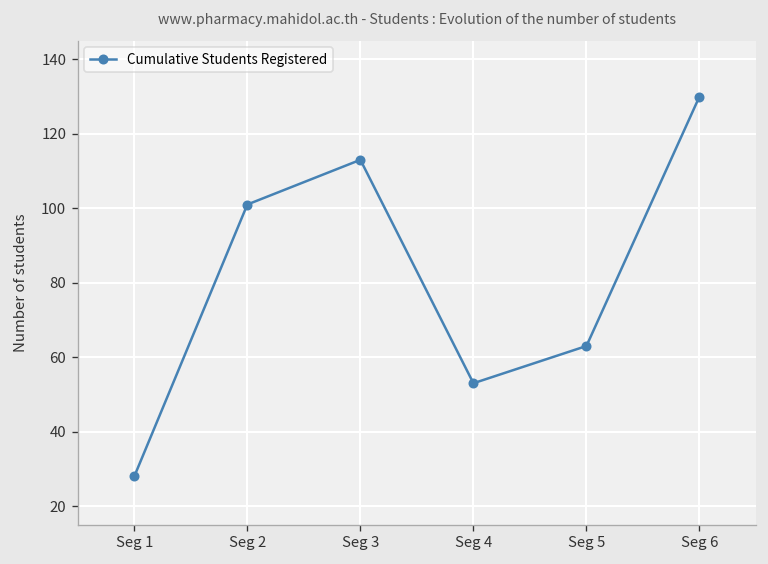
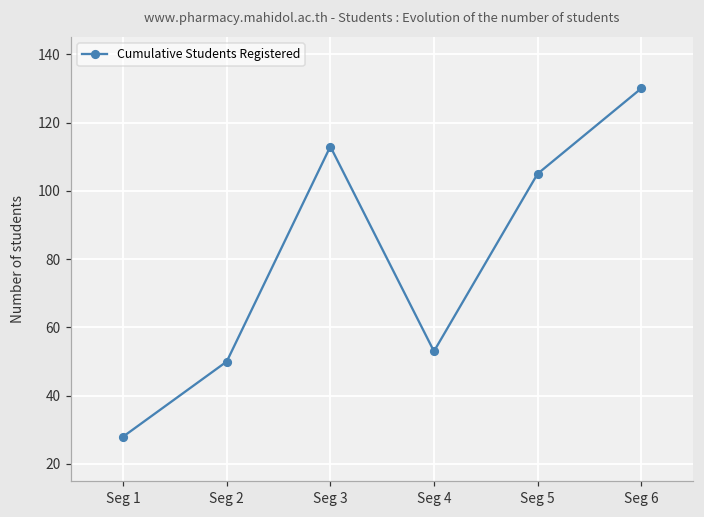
  {
    "Seg 1": 28,
-   "Seg 2": 101,
+   "Seg 2": 50,
    "Seg 3": 113,
    "Seg 4": 53,
-   "Seg 5": 63,
+   "Seg 5": 105,
    "Seg 6": 130
  }
